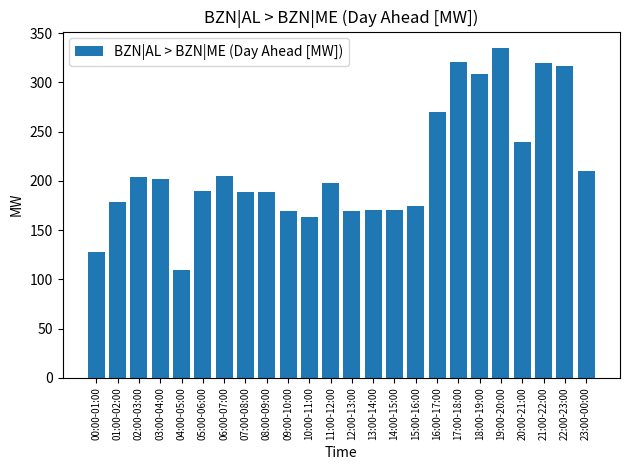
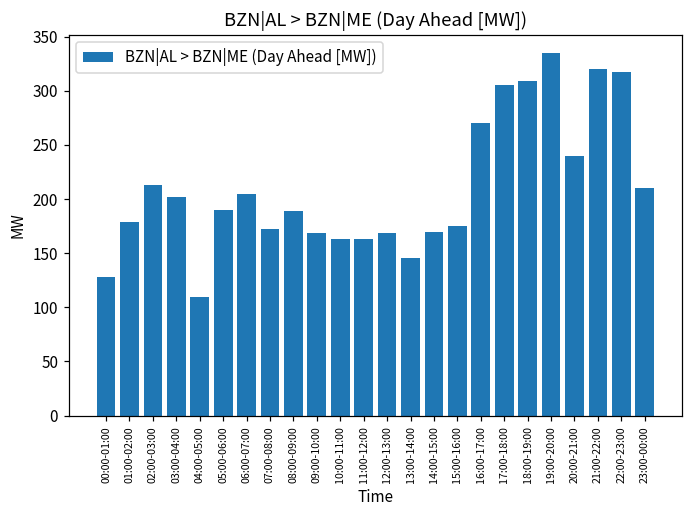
  {
    "00:00-01:00": 130,
    "01:00-02:00": 180,
-   "02:00-03:00": 200,
+   "02:00-03:00": 210,
    "03:00-04:00": 200,
    "04:00-05:00": 110,
    "05:00-06:00": 190,
    "06:00-07:00": 210,
-   "07:00-08:00": 190,
+   "07:00-08:00": 170,
    "08:00-09:00": 190,
    "09:00-10:00": 170,
    "10:00-11:00": 160,
-   "11:00-12:00": 200,
+   "11:00-12:00": 160,
    "12:00-13:00": 170,
-   "13:00-14:00": 170,
+   "13:00-14:00": 150,
    "14:00-15:00": 170,
    "15:00-16:00": 180,
    "16:00-17:00": 270,
-   "17:00-18:00": 320,
+   "17:00-18:00": 310,
    "18:00-19:00": 310,
    "19:00-20:00": 340,
    "20:00-21:00": 240,
    "21:00-22:00": 320,
    "22:00-23:00": 320,
    "23:00-00:00": 210
  }
